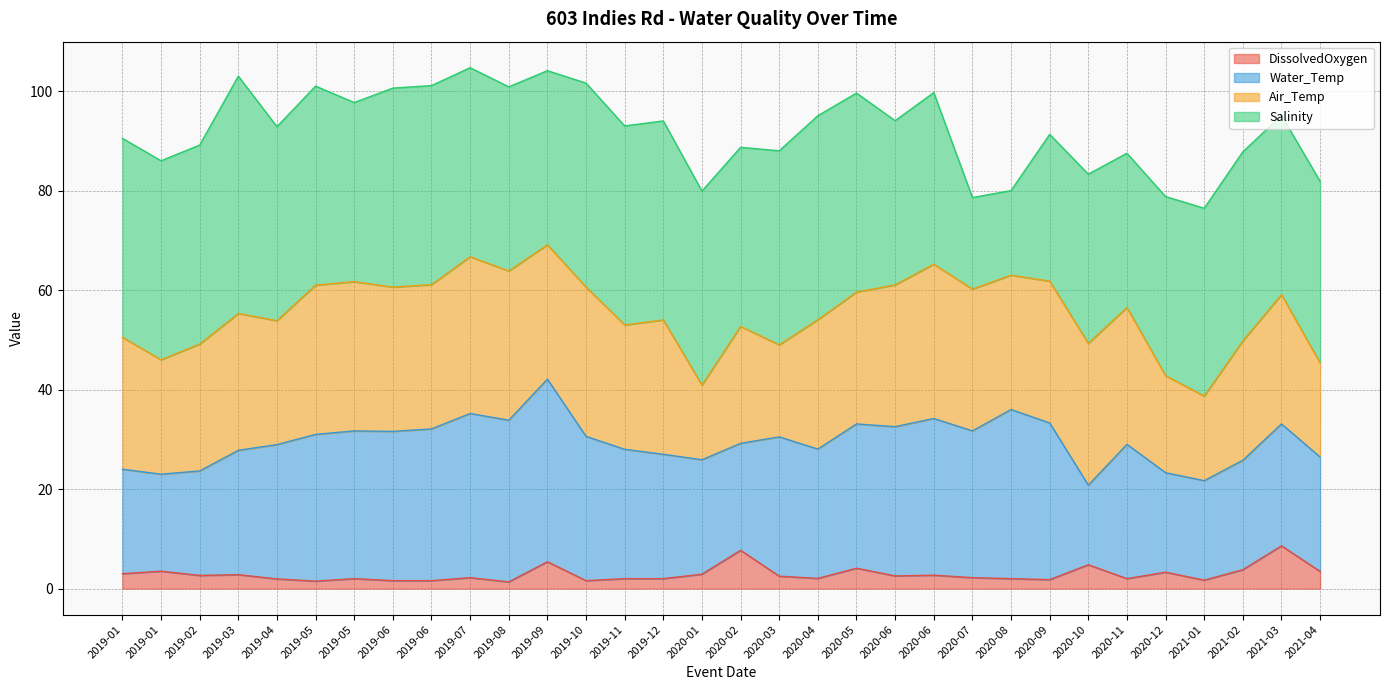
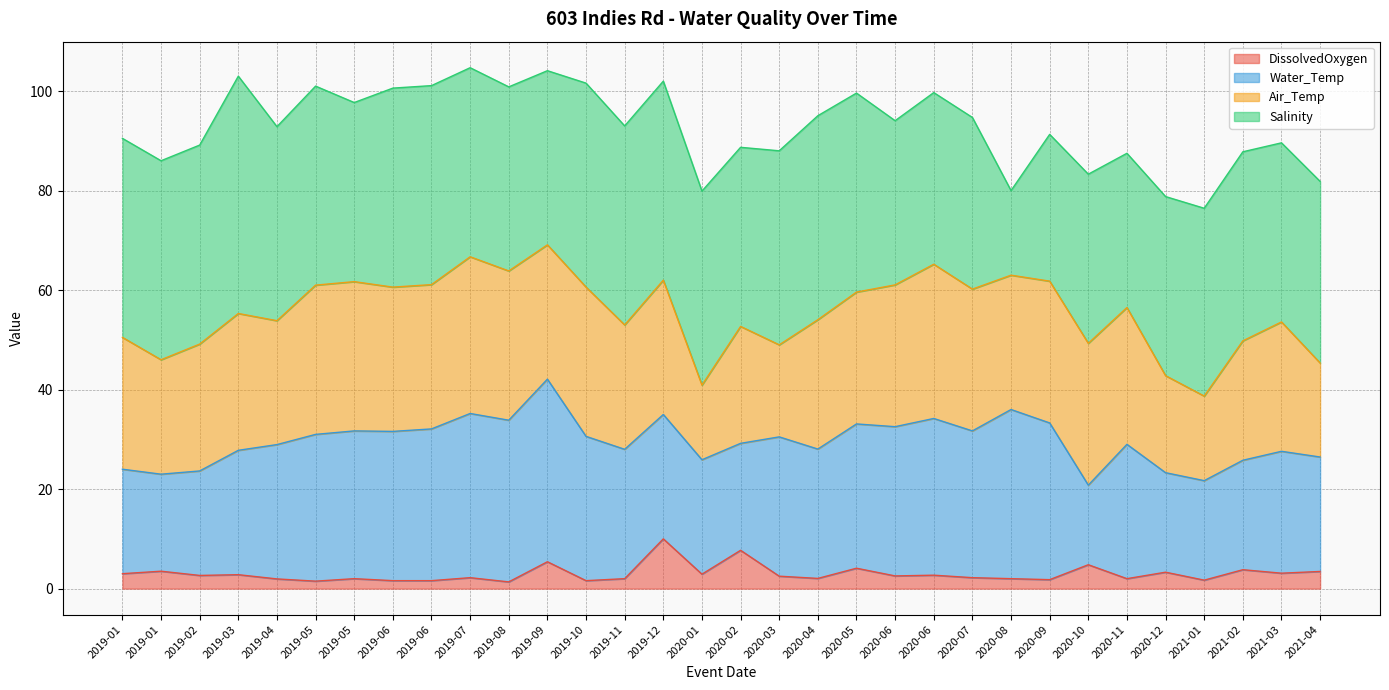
  {
    "DissolvedOxygen": {
      "2019-02": 3,
      "2019-03": 3,
      "2019-04": 2,
      "2019-07": 2,
      "2019-08": 1,
      "2019-09": 5,
      "2019-10": 2,
      "2019-11": 2,
-     "2019-12": 2,
+     "2019-12": 10,
      "2020-01": 3,
      "2020-02": 8,
      "2020-03": 3,
      "2020-04": 2,
      "2020-05": 4,
      "2020-07": 2,
      "2020-08": 2,
      "2020-09": 2,
      "2020-10": 5,
      "2020-11": 2,
      "2020-12": 3,
      "2021-01": 2,
      "2021-02": 4,
-     "2021-03": 9,
+     "2021-03": 3,
      "2021-04": 3
    },
    "Water_Temp": {
      "2019-02": 21,
      "2019-03": 25,
      "2019-04": 27,
      "2019-07": 33,
      "2019-08": 33,
      "2019-09": 37,
      "2019-10": 29,
      "2019-11": 26,
      "2019-12": 25,
      "2020-01": 23,
      "2020-02": 22,
      "2020-03": 28,
      "2020-04": 26,
      "2020-05": 29,
      "2020-07": 30,
      "2020-08": 34,
      "2020-09": 31,
      "2020-10": 16,
      "2020-11": 27,
      "2020-12": 20,
      "2021-01": 20,
      "2021-02": 22,
      "2021-03": 25,
      "2021-04": 23
    },
    "Air_Temp": {
      "2019-02": 26,
      "2019-03": 27,
      "2019-04": 25,
      "2019-07": 32,
      "2019-08": 30,
      "2019-09": 27,
      "2019-10": 30,
      "2019-11": 25,
      "2019-12": 27,
      "2020-01": 15,
      "2020-02": 24,
      "2020-03": 19,
      "2020-04": 26,
      "2020-05": 27,
      "2020-07": 29,
      "2020-08": 27,
      "2020-09": 29,
      "2020-10": 28,
      "2020-11": 28,
      "2020-12": 19,
      "2021-01": 17,
      "2021-02": 24,
      "2021-03": 26,
      "2021-04": 19
    },
    "Salinity": {
      "2019-02": 40,
      "2019-03": 48,
      "2019-04": 39,
      "2019-07": 38,
      "2019-08": 37,
      "2019-09": 35,
      "2019-10": 41,
      "2019-11": 40,
      "2019-12": 40,
      "2020-01": 39,
      "2020-02": 36,
      "2020-03": 39,
      "2020-04": 41,
      "2020-05": 40,
-     "2020-07": 18,
+     "2020-07": 35,
      "2020-08": 17,
      "2020-09": 30,
      "2020-10": 34,
      "2020-11": 31,
      "2020-12": 36,
      "2021-01": 38,
      "2021-02": 38,
      "2021-04": 37
    }
  }
